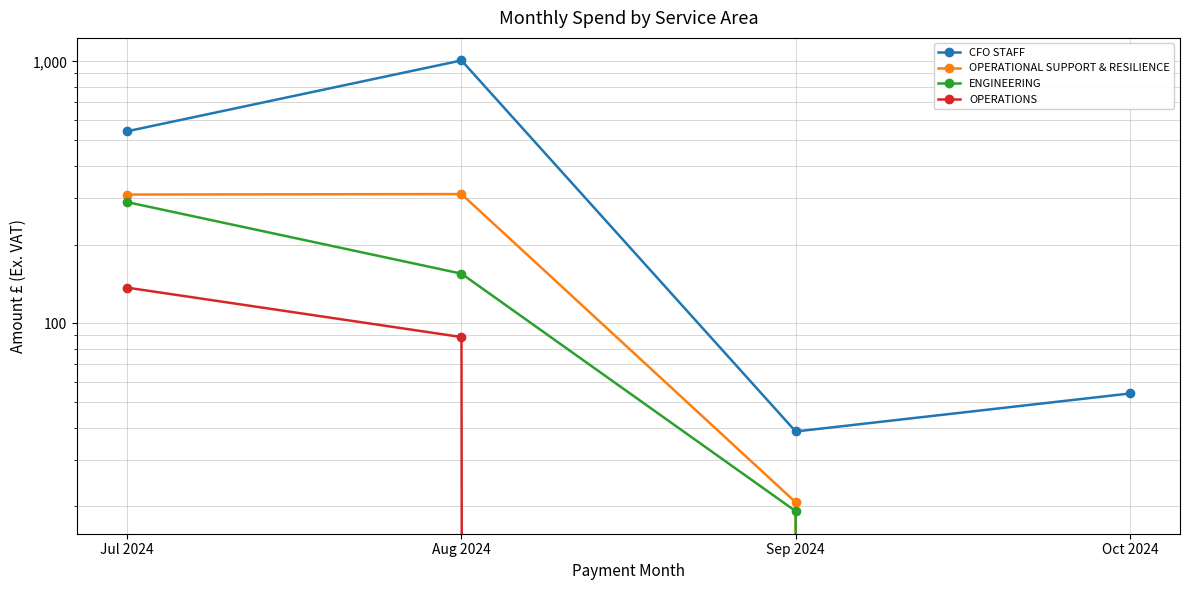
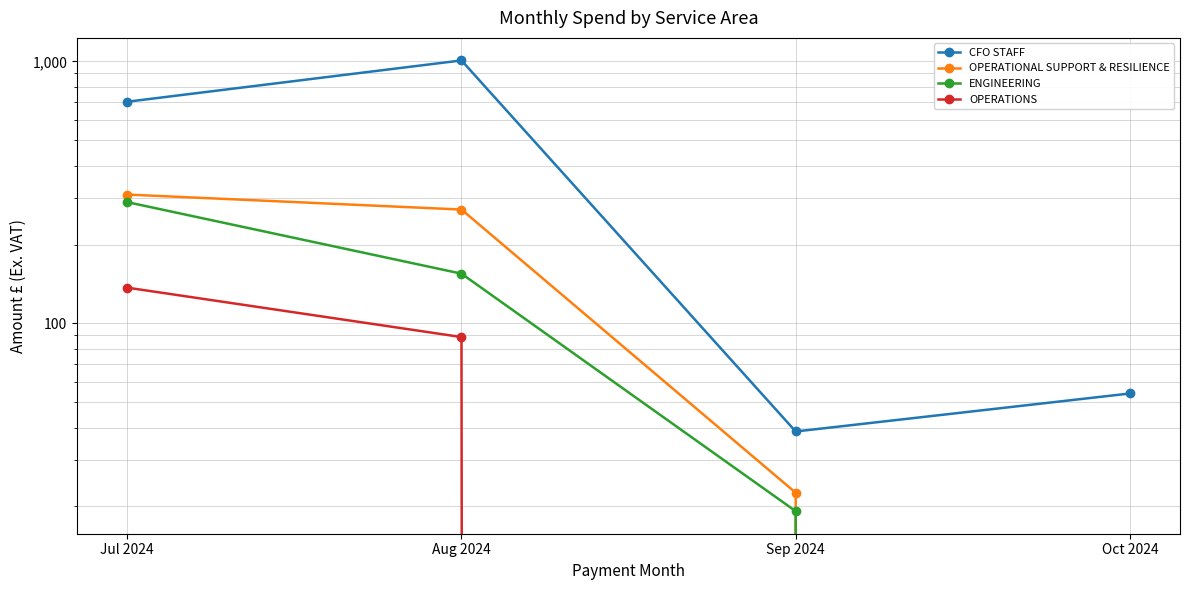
  {
    "CFO STAFF": {
-     "Jul 2024": "540",
+     "Jul 2024": "700",
      "Aug 2024": "1,010",
      "Sep 2024": "39",
      "Oct 2024": "54"
    },
    "OPERATIONAL SUPPORT & RESILIENCE": {
      "Jul 2024": "310",
-     "Aug 2024": "310",
-     "Sep 2024": "21"
+     "Aug 2024": "270",
+     "Sep 2024": "23"
    },
    "ENGINEERING": {
      "Jul 2024": "290",
      "Aug 2024": "150",
      "Sep 2024": "19"
    },
    "OPERATIONS": {
      "Jul 2024": "140",
      "Aug 2024": "89"
    }
  }
